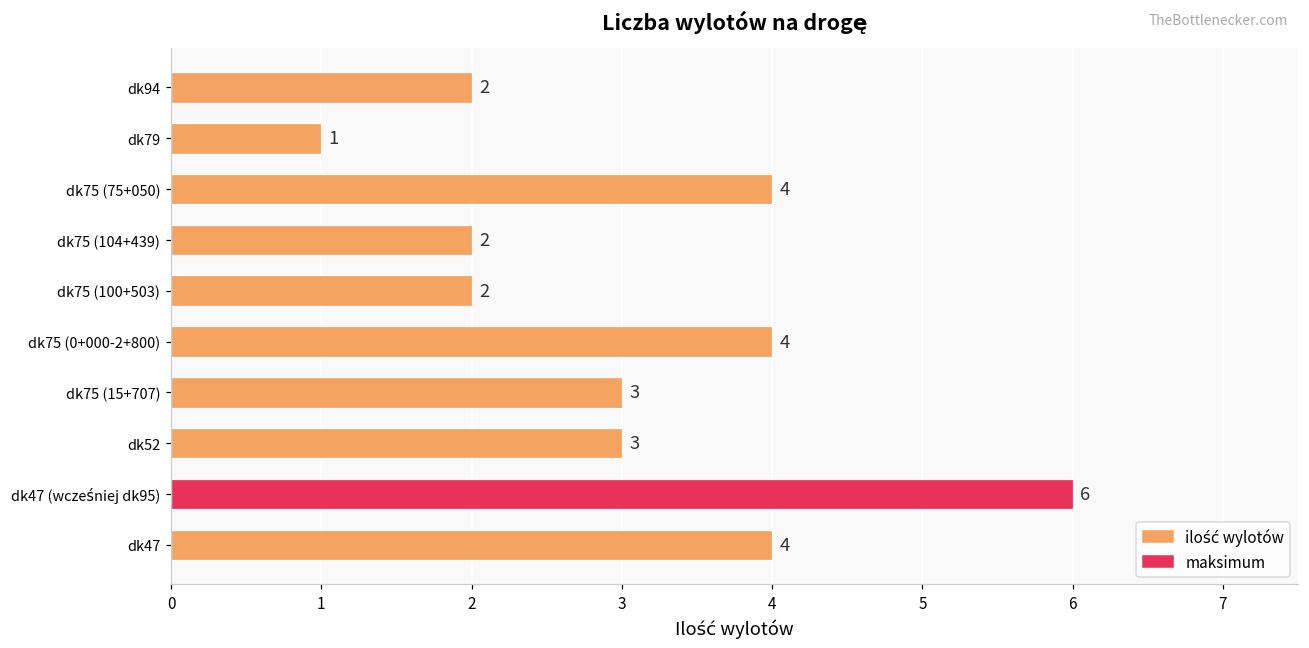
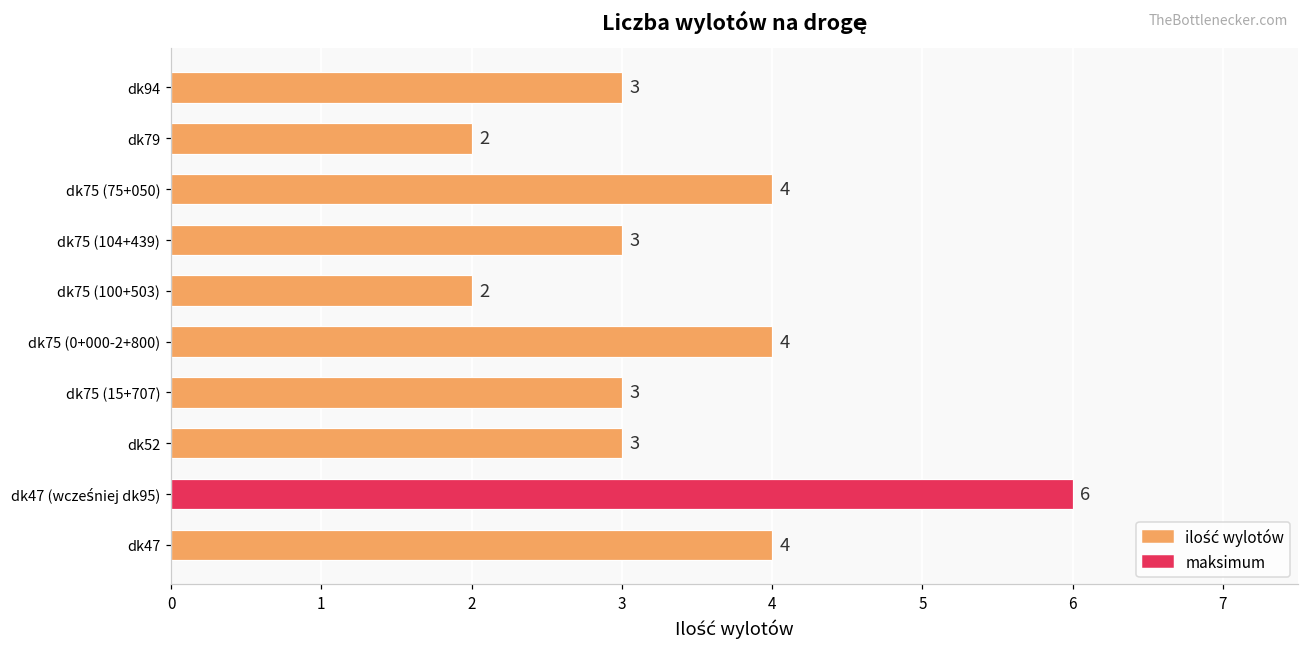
  {
-   "dk94": 2,
-   "dk79": 1,
+   "dk94": 3,
+   "dk79": 2,
    "dk75 (75+050)": 4,
-   "dk75 (104+439)": 2,
+   "dk75 (104+439)": 3,
    "dk75 (100+503)": 2,
    "dk75 (0+000-2+800)": 4,
    "dk75 (15+707)": 3,
    "dk52": 3,
    "dk47 (wcześniej dk95)": 6,
    "dk47": 4
  }
